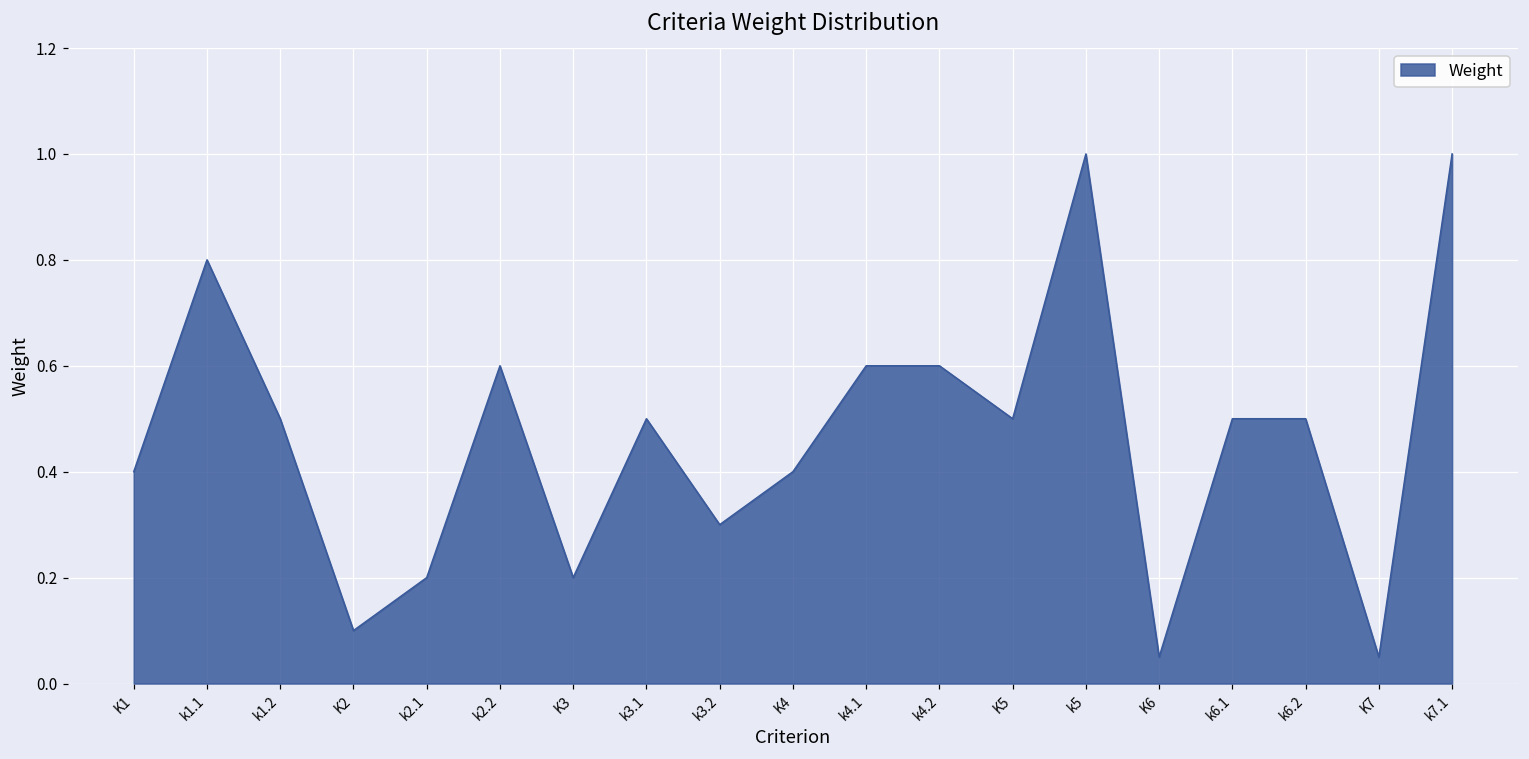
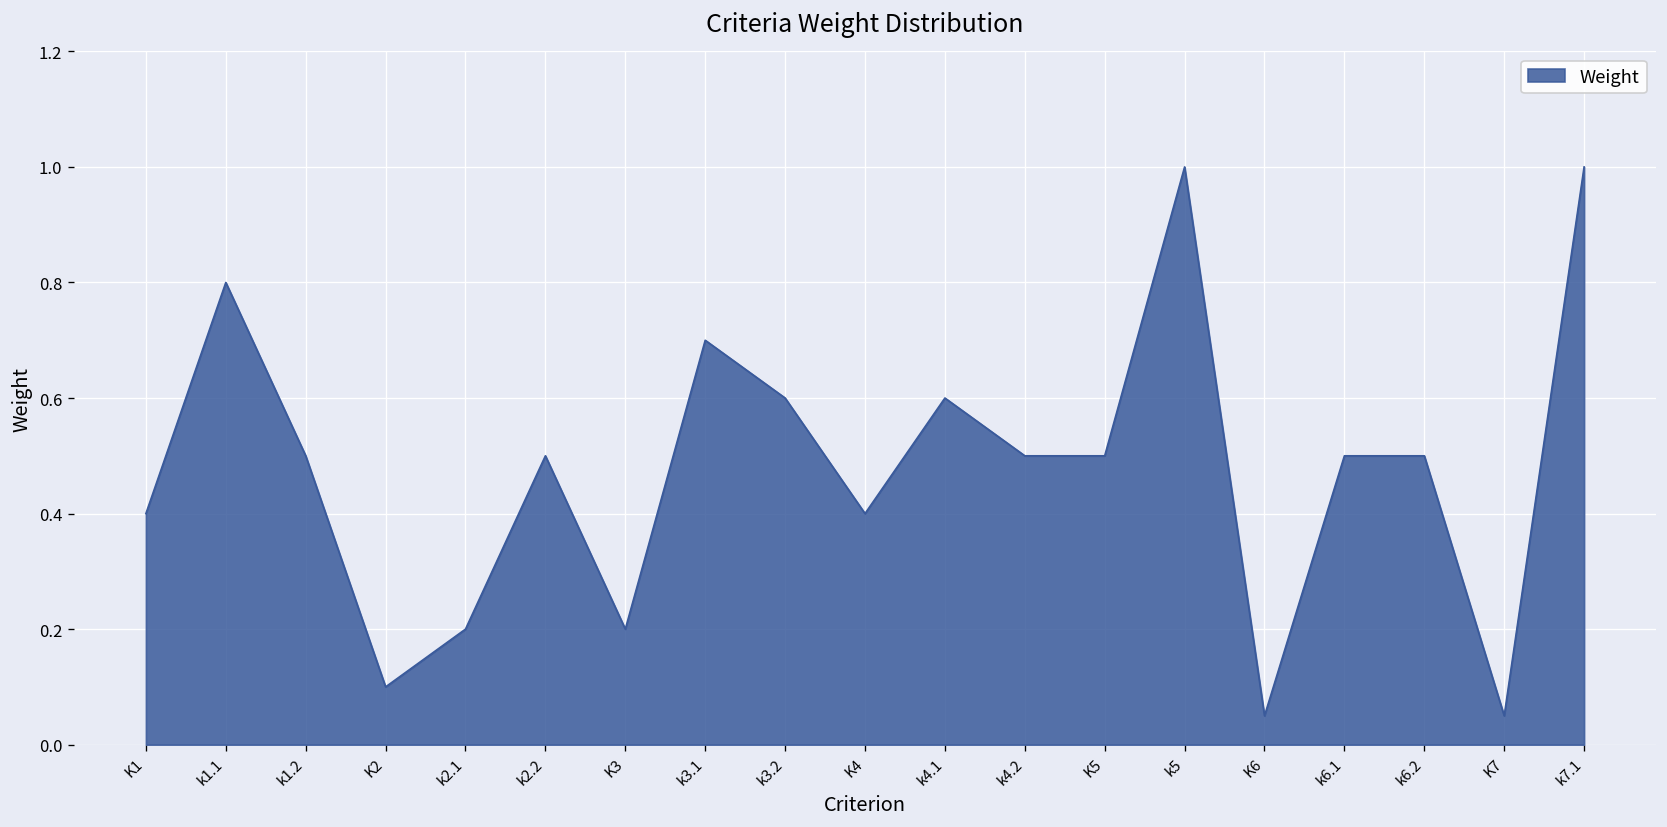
  {
    "K1": 0.4,
    "k1.1": 0.8,
    "k1.2": 0.5,
    "K2": 0.1,
    "k2.1": 0.2,
-   "k2.2": 0.6,
+   "k2.2": 0.5,
    "K3": 0.2,
-   "k3.1": 0.5,
-   "k3.2": 0.3,
+   "k3.1": 0.7,
+   "k3.2": 0.6,
    "K4": 0.4,
    "k4.1": 0.6,
-   "k4.2": 0.6,
+   "k4.2": 0.5,
    "K5": 0.5,
    "k5": 1.0,
    "K6": 0.05,
    "k6.1": 0.5,
    "k6.2": 0.5,
    "K7": 0.05,
    "k7.1": 1.0
  }
